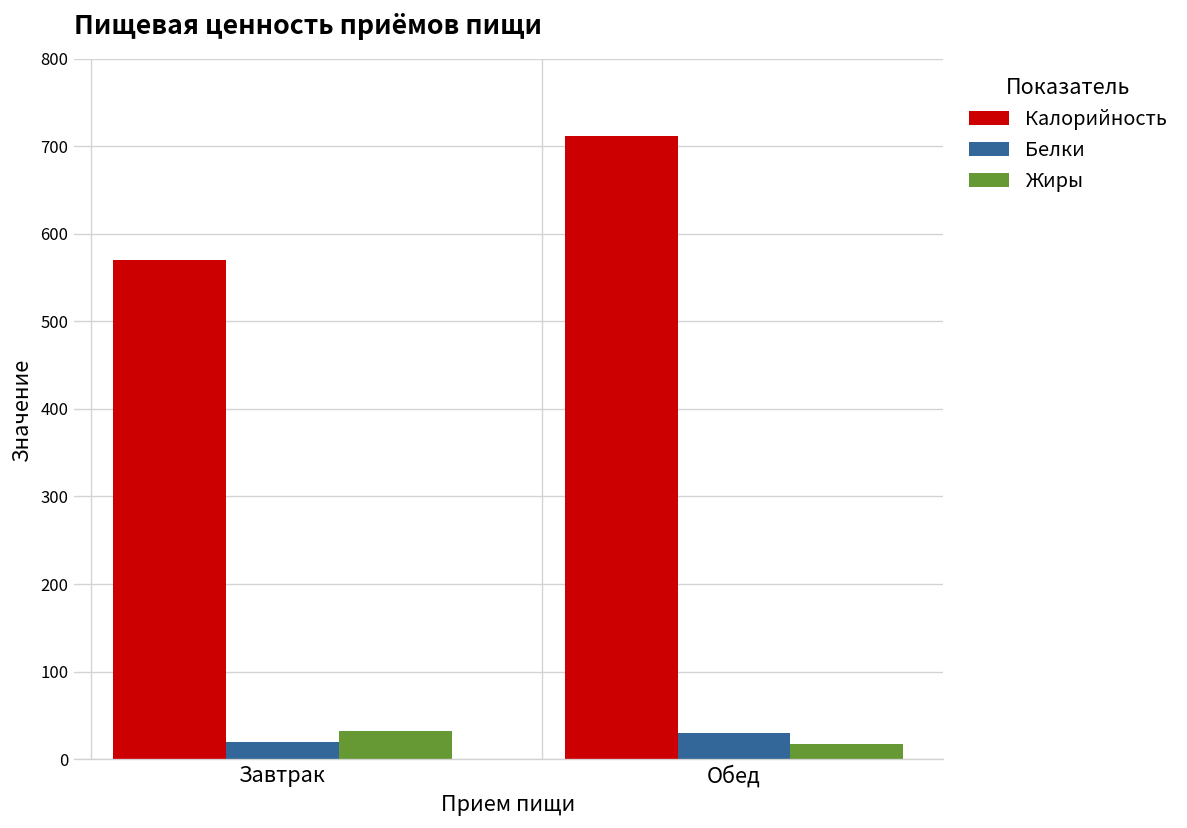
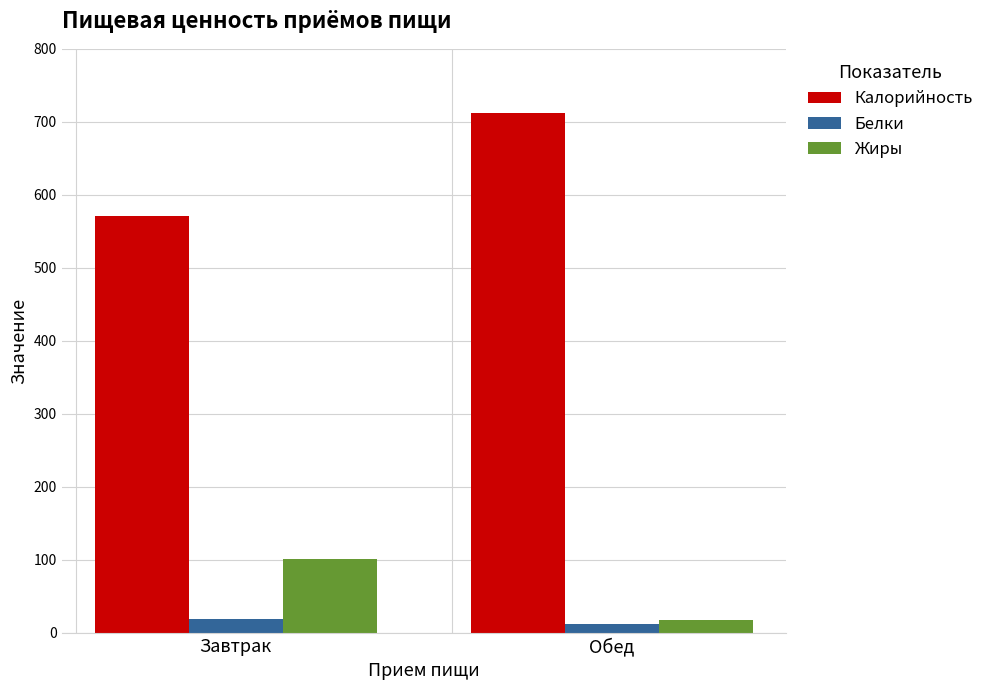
  {
    "Калорийность": {
      "Завтрак": 570,
      "Обед": 710
    },
    "Белки": {
      "Завтрак": 20,
-     "Обед": 30
+     "Обед": 10
    },
    "Жиры": {
-     "Завтрак": 30,
+     "Завтрак": 100,
      "Обед": 20
    }
  }
